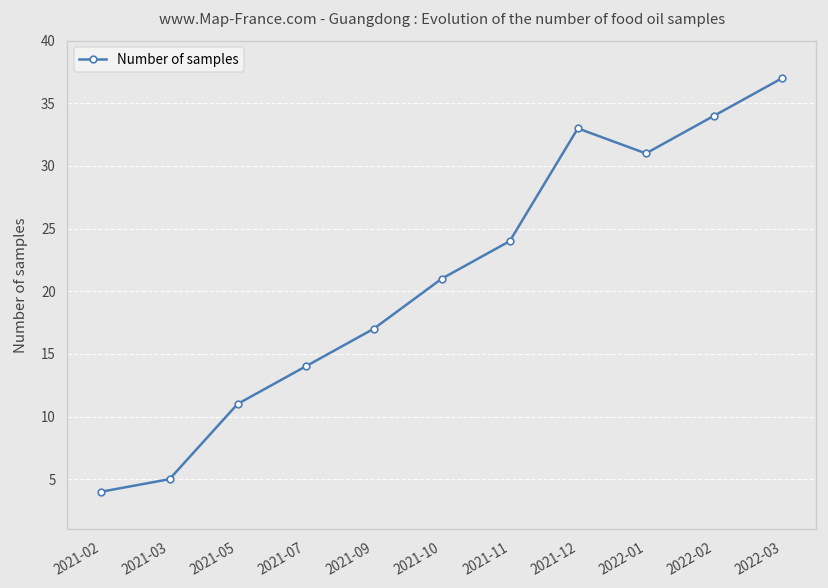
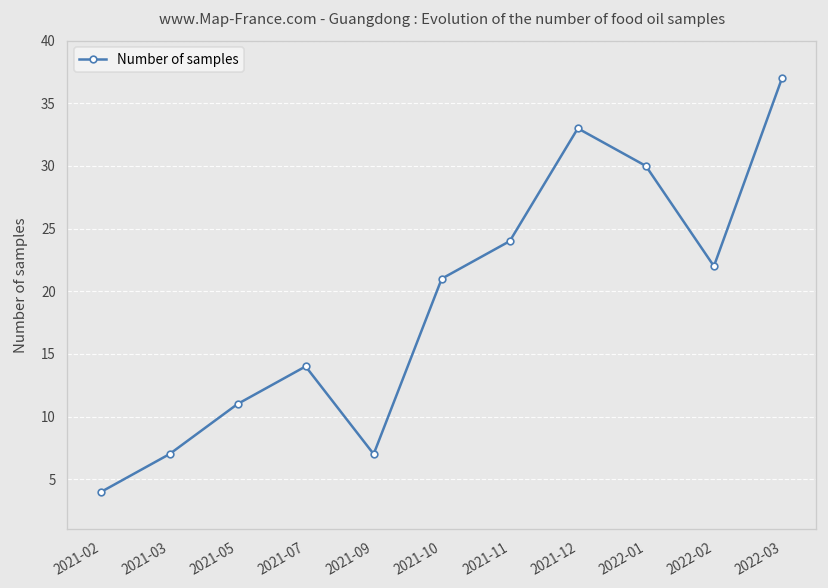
  {
    "2021-02": 4,
-   "2021-03": 5,
+   "2021-03": 7,
    "2021-05": 11,
    "2021-07": 14,
-   "2021-09": 17,
+   "2021-09": 7,
    "2021-10": 21,
    "2021-11": 24,
    "2021-12": 33,
-   "2022-01": 31,
-   "2022-02": 34,
+   "2022-01": 30,
+   "2022-02": 22,
    "2022-03": 37
  }
